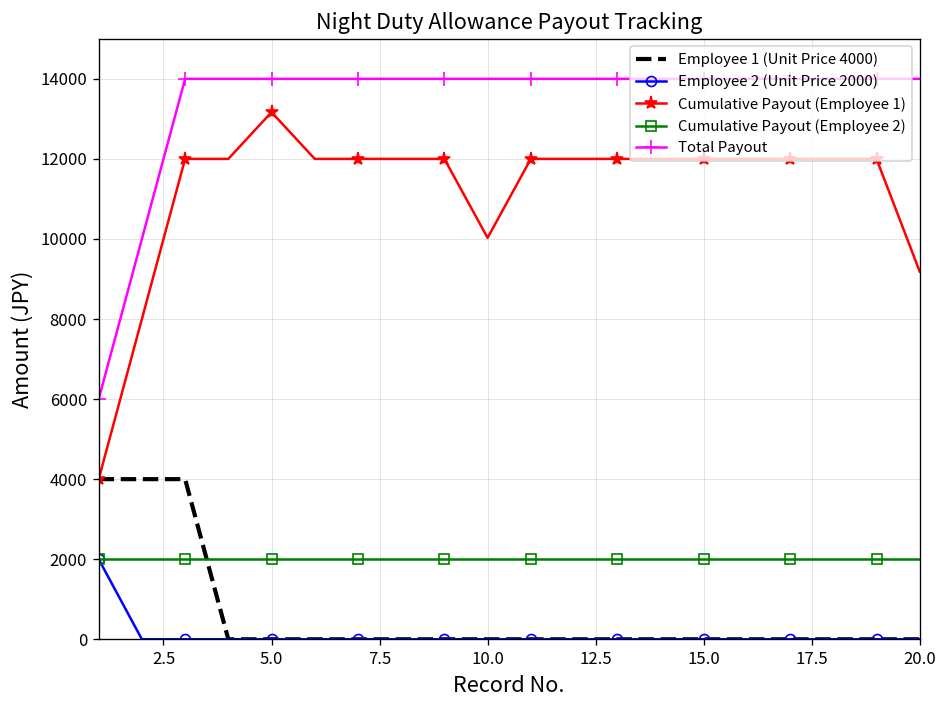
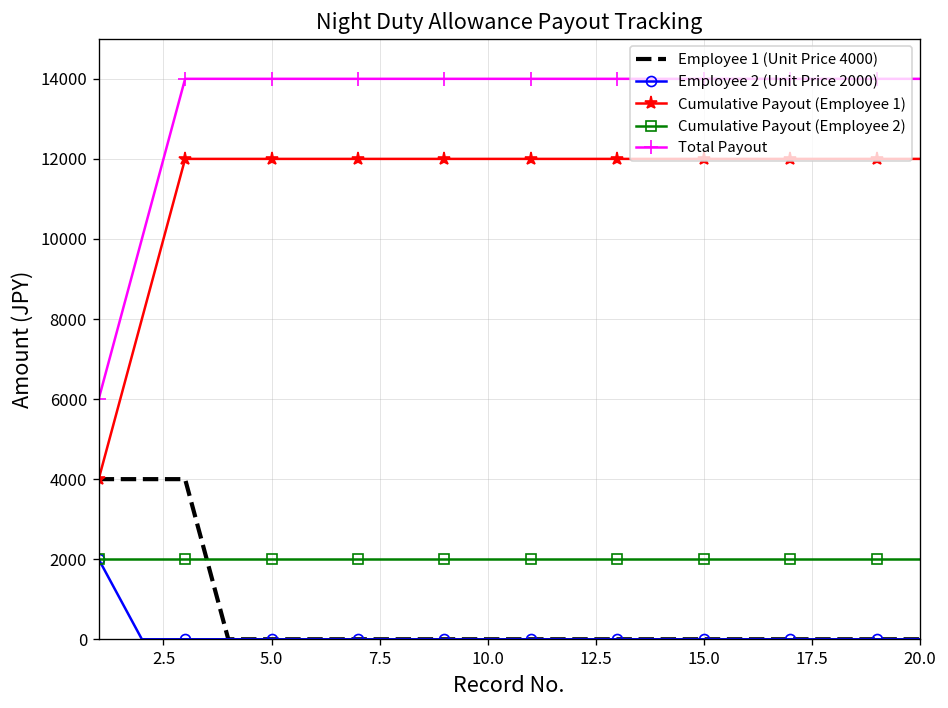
  {
    "Cumulative Payout (Employee 1)": {
-     "5.0": 13200,
-     "10.0": 10000,
-     "20.0": 9200
+     "5.0": 12000,
+     "10.0": 12000,
+     "20.0": 12000
    },
    "Cumulative Payout (Employee 2)": {
      "5.0": 2000,
      "10.0": 2000,
      "15.0": 2000,
      "20.0": 2000
    },
    "Total Payout": {
      "5.0": 14000,
      "10.0": 14000,
      "20.0": 14000
    }
  }
